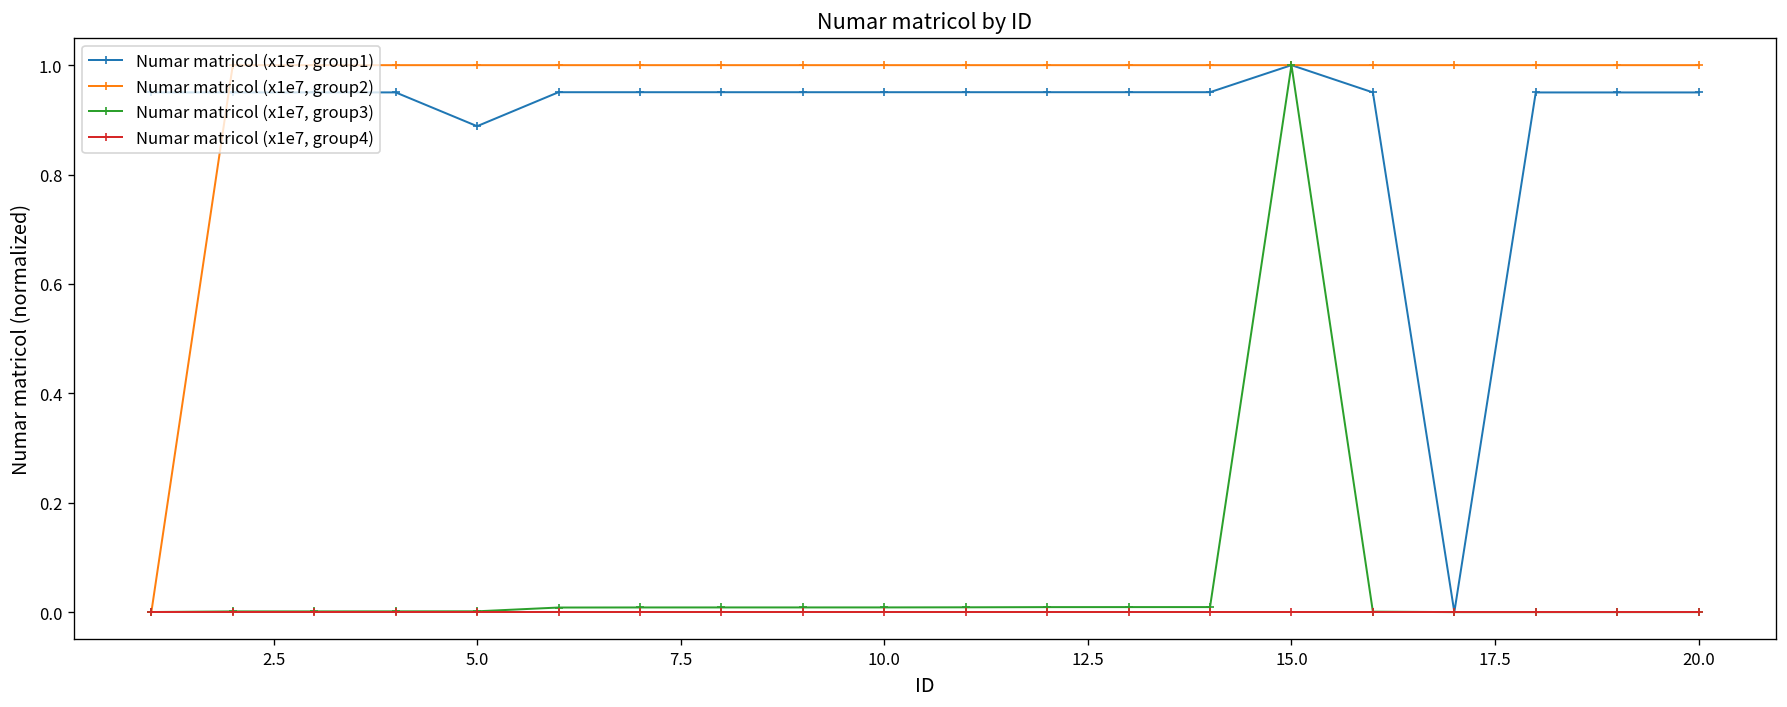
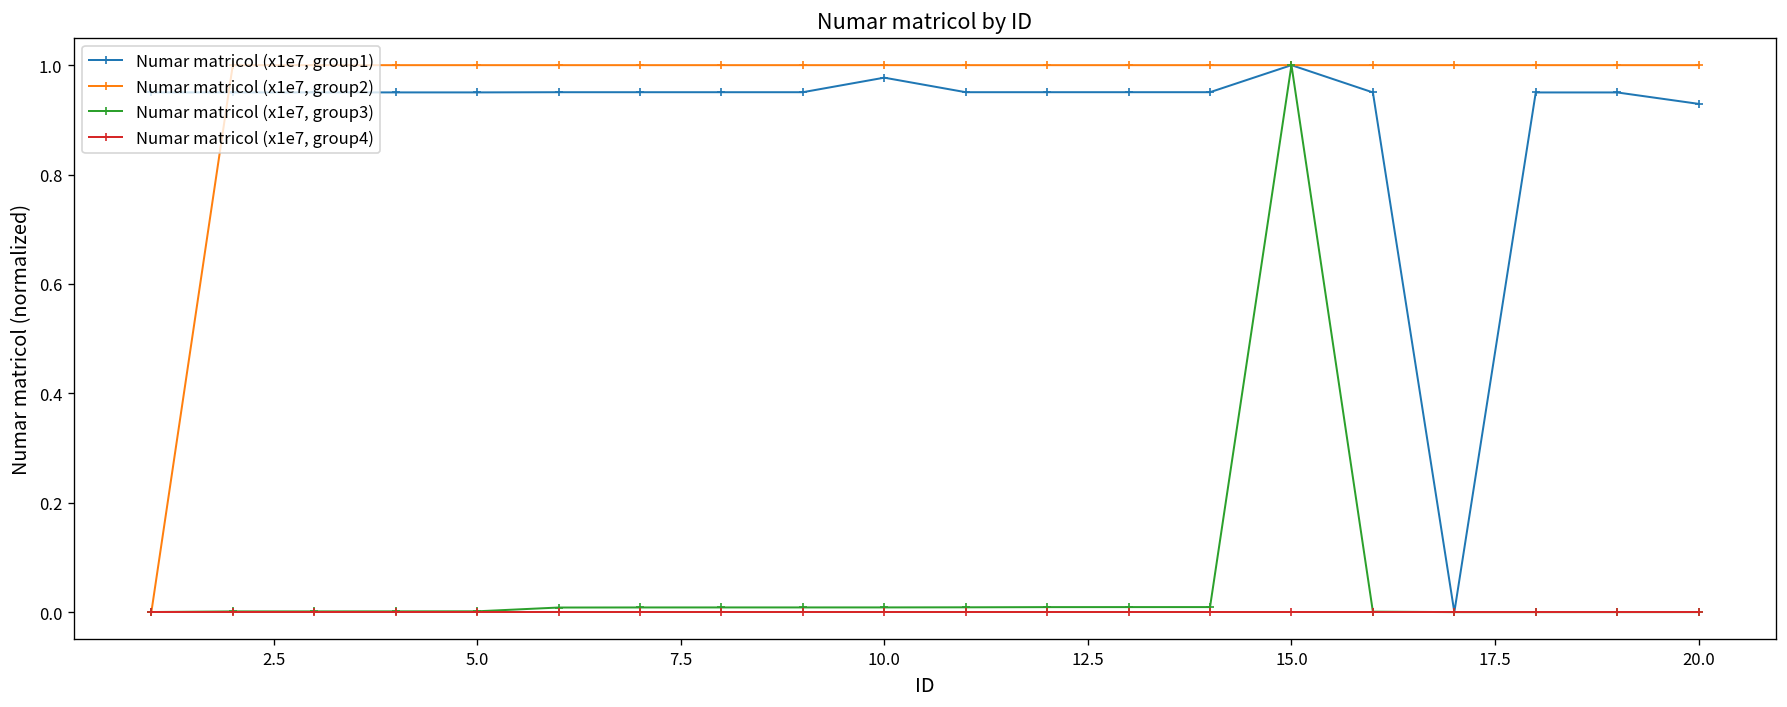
  {
    "Numar matricol (x1e7, group1)": {
-     "5.0": 0.89,
-     "10.0": 0.95,
-     "20.0": 0.95
+     "5.0": 0.95,
+     "10.0": 0.98,
+     "20.0": 0.93
    },
    "Numar matricol (x1e7, group2)": {
      "5.0": 1.00,
      "10.0": 1.00,
      "20.0": 1.00
    },
    "Numar matricol (x1e7, group3)": {
      "10.0": 0.01
    },
    "Numar matricol (x1e7, group4)": {
      "10.0": 0.00,
      "15.0": 0.00
    }
  }
